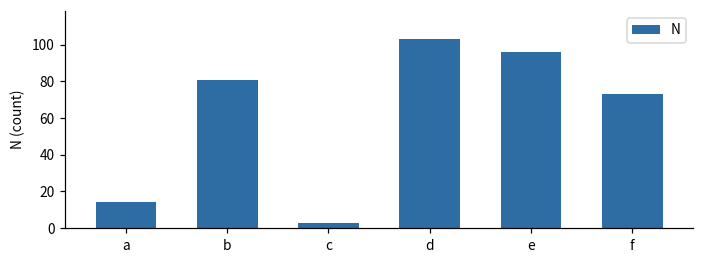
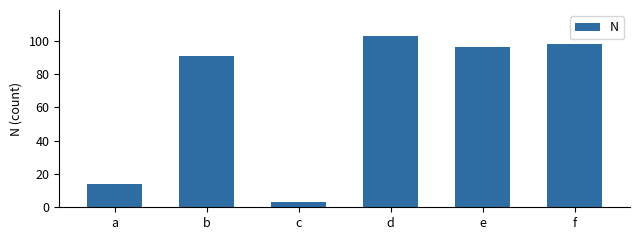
  {
    "a": 14,
-   "b": 81,
+   "b": 91,
    "c": 3,
    "d": 103,
    "e": 96,
-   "f": 73
+   "f": 98
  }
